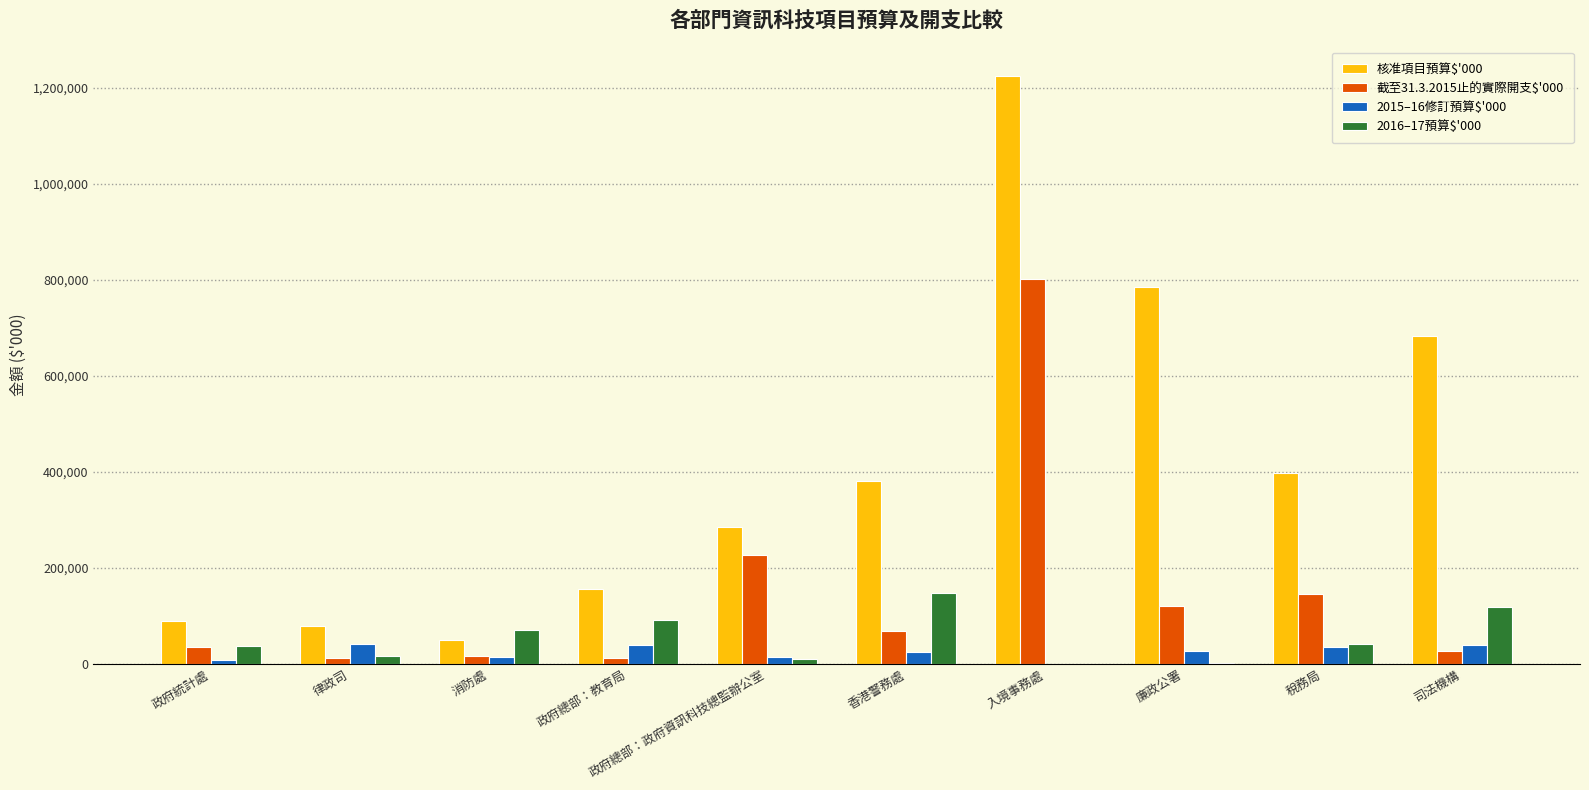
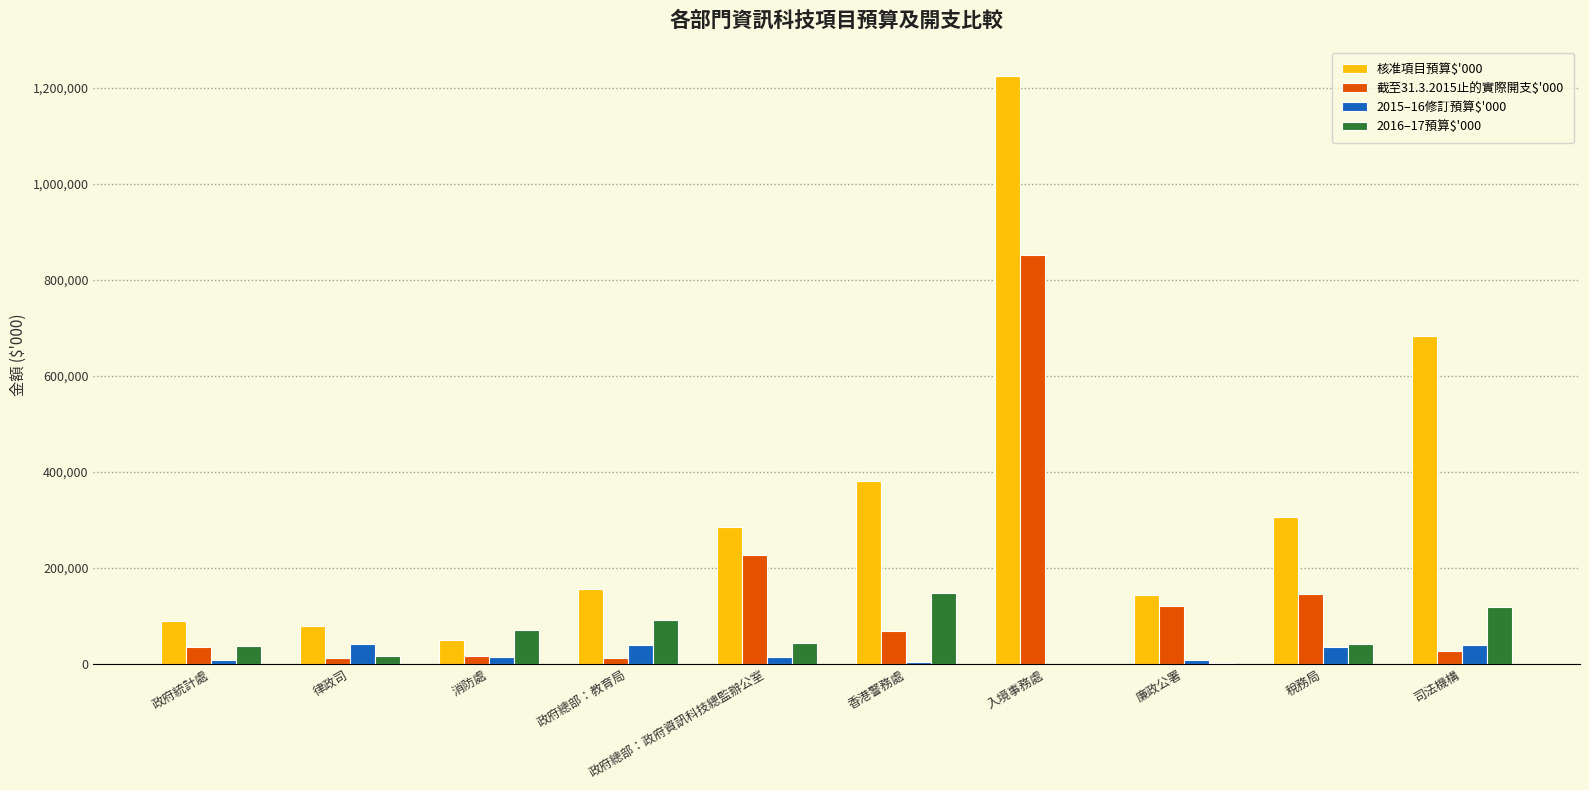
  {
    "核准項目預算$'000": {
      "政府統計處": "90,000",
      "律政司": "80,000",
      "消防處": "50,000",
      "政府總部：教育局": "160,000",
      "政府總部：政府資訊科技總監辦公室": "290,000",
      "香港警務處": "380,000",
      "入境事務處": "1,230,000",
-     "廉政公署": "790,000",
-     "稅務局": "400,000",
+     "廉政公署": "140,000",
+     "稅務局": "310,000",
      "司法機構": "680,000"
    },
    "截至31.3.2015止的實際開支$'000": {
      "政府統計處": "30,000",
      "律政司": "10,000",
      "消防處": "20,000",
      "政府總部：教育局": "10,000",
      "政府總部：政府資訊科技總監辦公室": "230,000",
      "香港警務處": "70,000",
-     "入境事務處": "800,000",
+     "入境事務處": "850,000",
      "廉政公署": "120,000",
      "稅務局": "150,000",
      "司法機構": "30,000"
    },
    "2015–16修訂預算$'000": {
      "政府統計處": "10,000",
      "律政司": "40,000",
      "消防處": "10,000",
      "政府總部：教育局": "40,000",
      "政府總部：政府資訊科技總監辦公室": "10,000",
-     "香港警務處": "20,000",
+     "香港警務處": "0",
      "入境事務處": "0",
-     "廉政公署": "30,000",
+     "廉政公署": "10,000",
      "稅務局": "40,000",
      "司法機構": "40,000"
    },
    "2016–17預算$'000": {
      "政府統計處": "40,000",
      "律政司": "20,000",
      "消防處": "70,000",
      "政府總部：教育局": "90,000",
-     "政府總部：政府資訊科技總監辦公室": "10,000",
+     "政府總部：政府資訊科技總監辦公室": "40,000",
      "香港警務處": "150,000",
      "稅務局": "40,000",
      "司法機構": "120,000"
    }
  }
